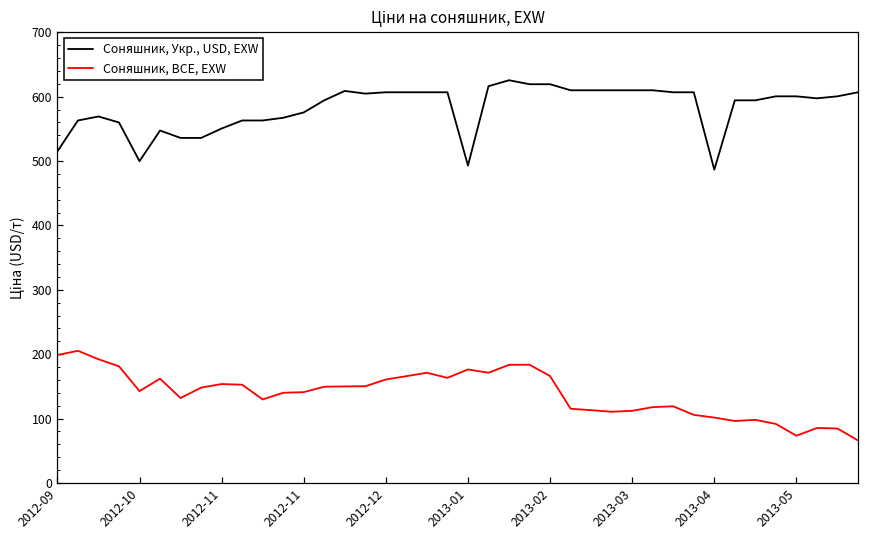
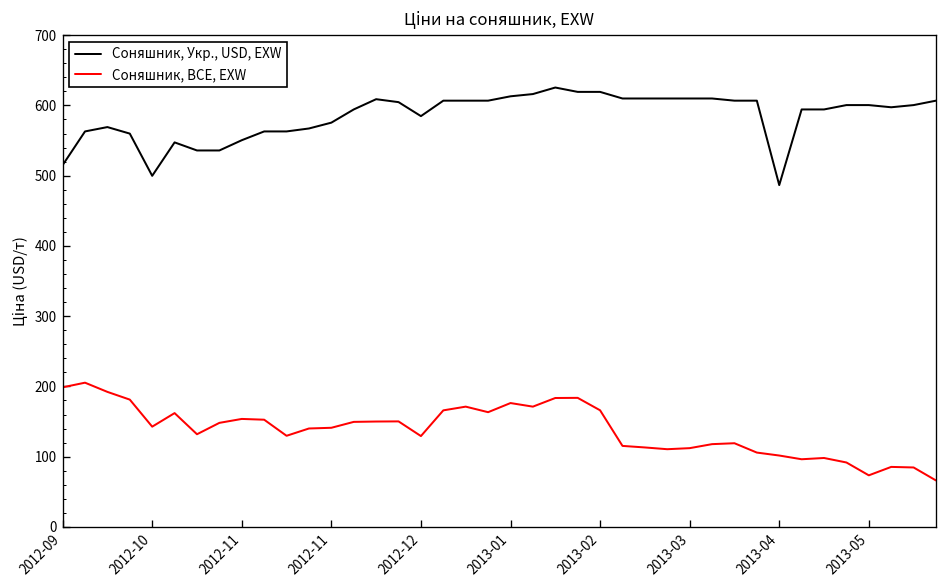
  {
    "Соняшник, Укр., USD, EXW": {
      "2012-09": 520,
      "2012-10": 500,
-     "2012-12": 610,
-     "2013-01": 490,
+     "2012-12": 580,
+     "2013-01": 610,
      "2013-02": 620,
      "2013-03": 610,
      "2013-04": 490,
      "2013-05": 600
    },
    "Соняшник, BCE, EXW": {
      "2012-09": 200,
      "2012-10": 140,
-     "2012-12": 160,
+     "2012-12": 130,
      "2013-01": 180,
      "2013-02": 170,
      "2013-03": 110,
      "2013-04": 100,
      "2013-05": 70
    }
  }
